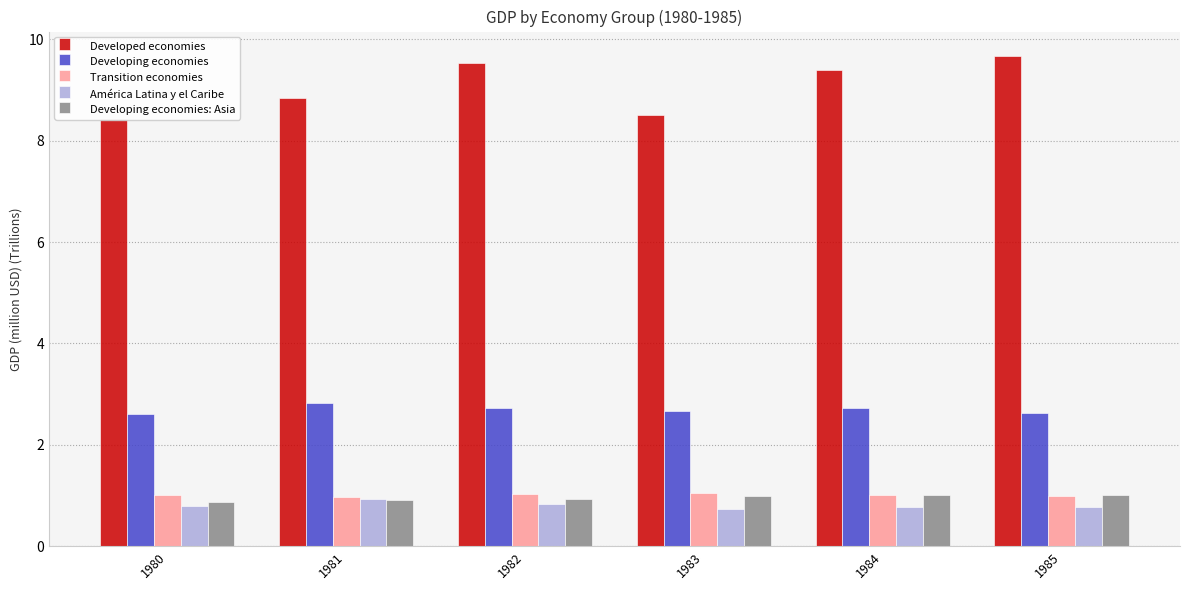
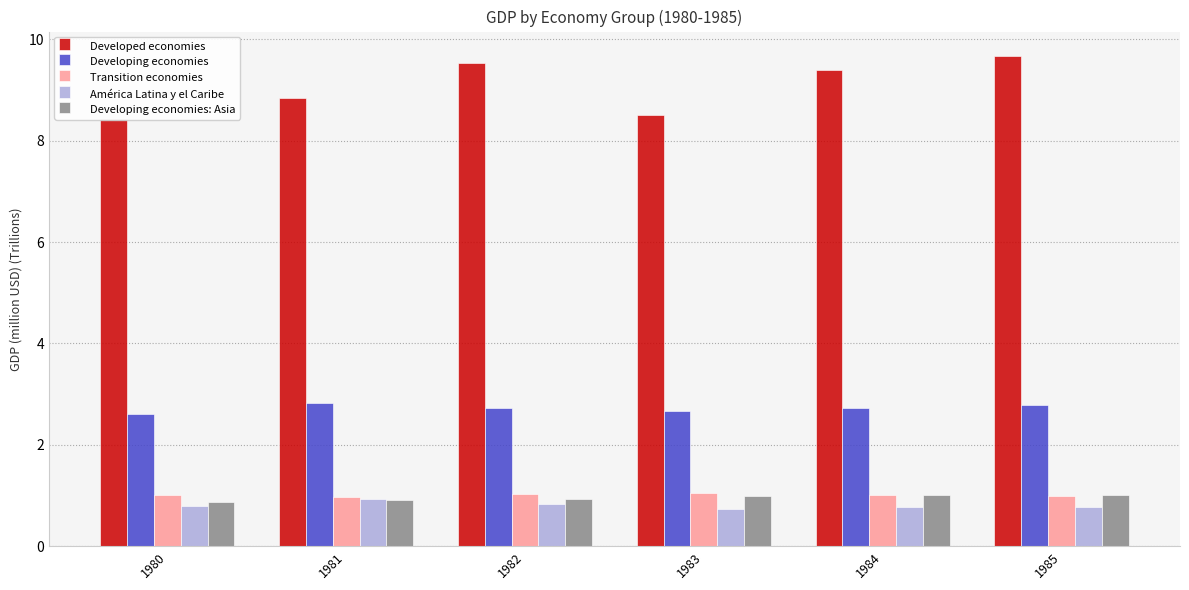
  {
    "Developed economies": {
      "1981": 8.9,
      "1982": 9.5,
      "1983": 8.5,
      "1984": 9.4,
      "1985": 9.7
    },
    "Developing economies": {
      "1980": 2.6,
      "1981": 2.8,
      "1982": 2.7,
      "1983": 2.7,
      "1984": 2.7,
-     "1985": 2.6
+     "1985": 2.8
    },
    "Transition economies": {
      "1980": 1.0,
      "1981": 1.0,
      "1982": 1.0,
      "1983": 1.1,
      "1984": 1.0,
      "1985": 1.0
    },
    "América Latina y el Caribe": {
      "1980": 0.8,
      "1981": 0.9,
      "1982": 0.8,
      "1983": 0.7,
      "1984": 0.8,
      "1985": 0.8
    },
    "Developing economies: Asia": {
      "1980": 0.9,
      "1981": 0.9,
      "1982": 0.9,
      "1983": 1.0,
      "1984": 1.0,
      "1985": 1.0
    }
  }
